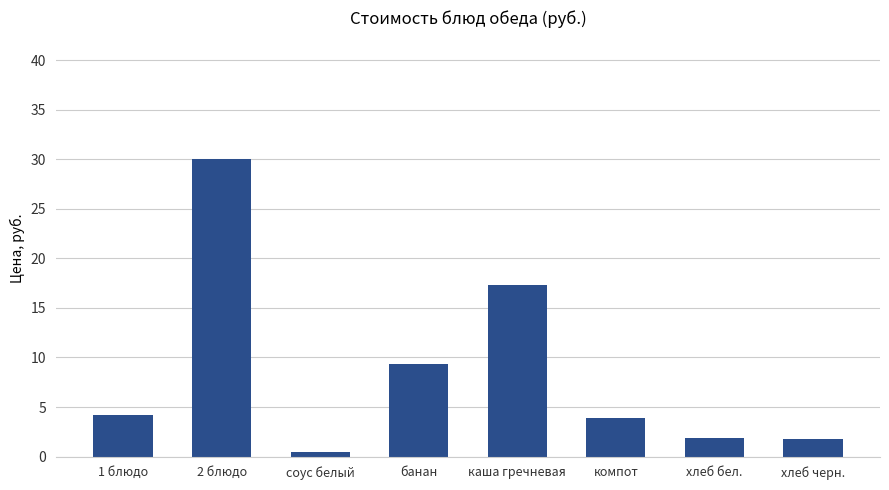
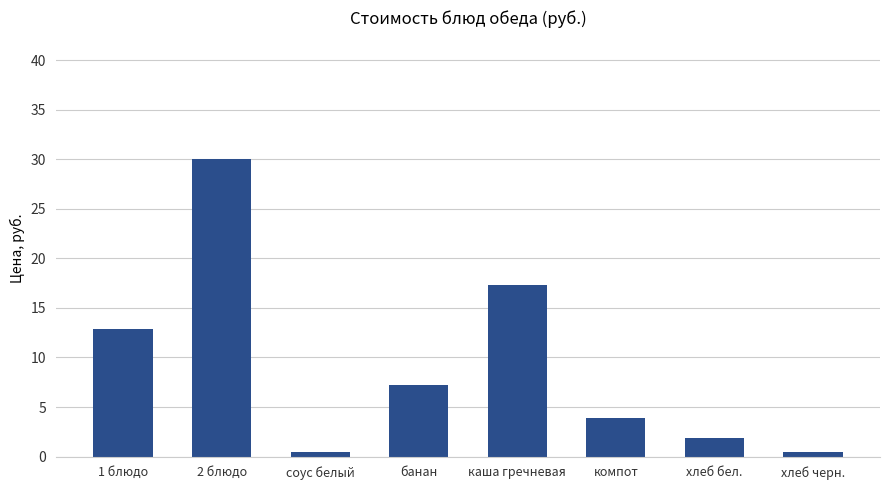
  {
-   "1 блюдо": 4,
+   "1 блюдо": 13,
    "2 блюдо": 30,
    "соус белый": 0,
-   "банан": 9,
+   "банан": 7,
    "каша гречневая": 17,
    "компот": 4,
    "хлеб бел.": 2,
-   "хлеб черн.": 2
+   "хлеб черн.": 0
  }
